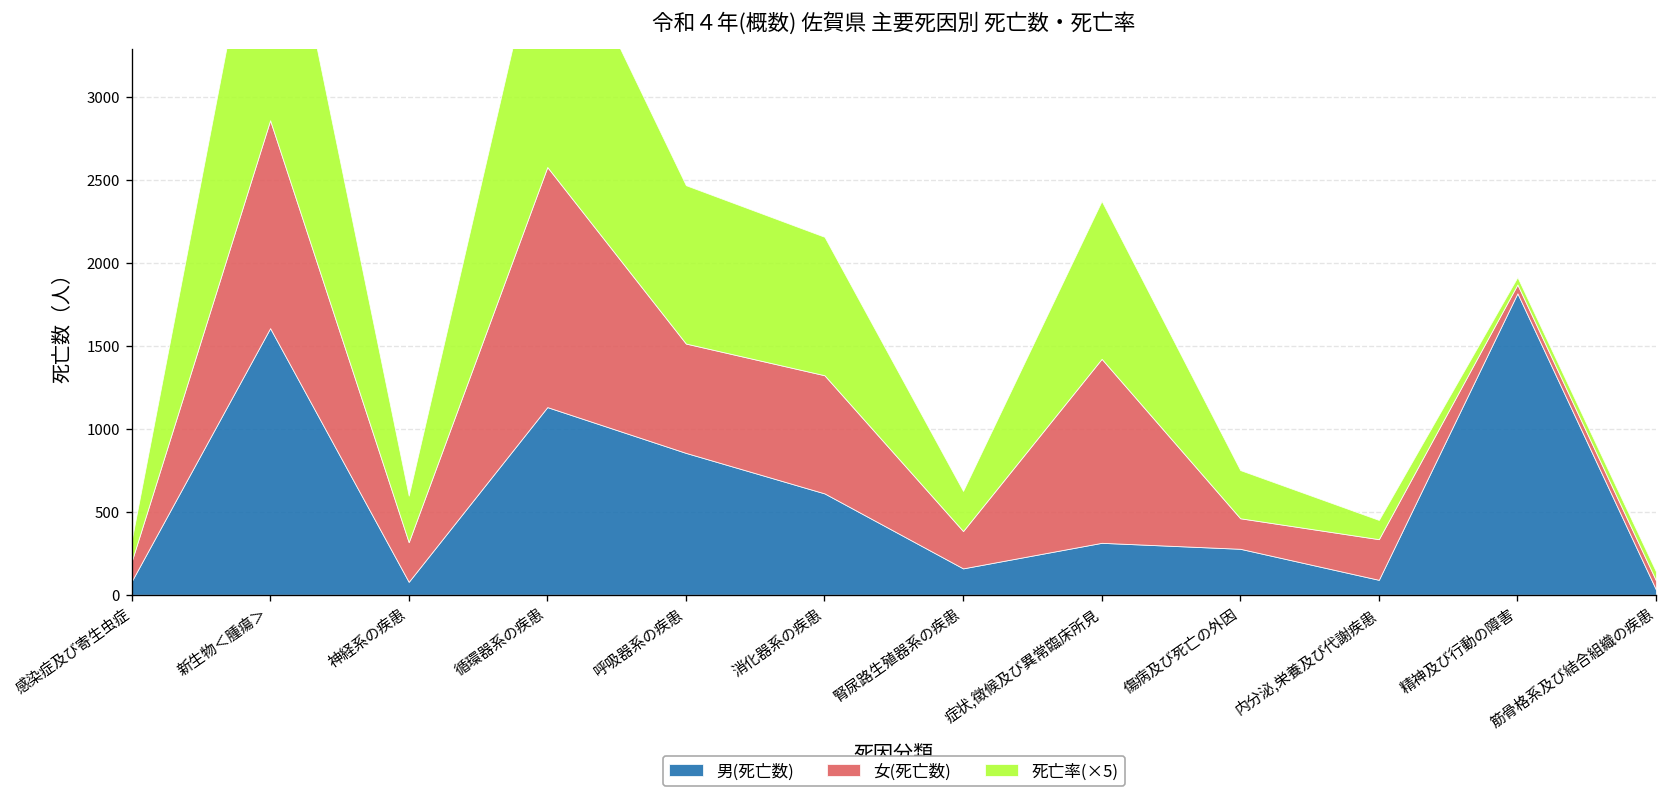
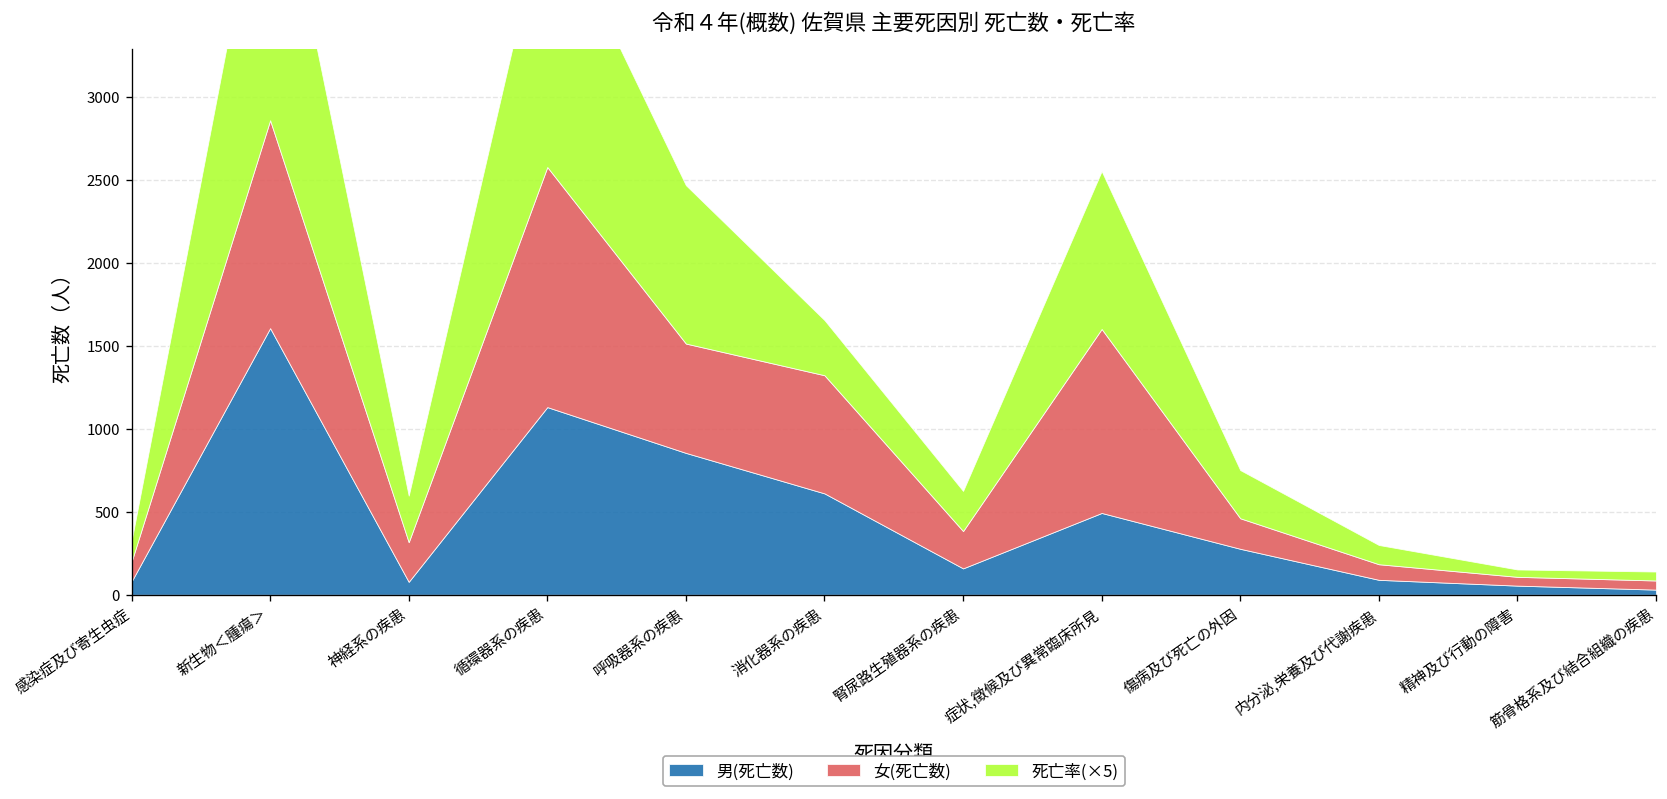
  {
    "男(死亡数)": {
      "感染症及び寄生虫症": 80,
      "新生物＜腫瘍＞": 1610,
      "神経系の疾患": 80,
      "循環器系の疾患": 1130,
      "呼吸器系の疾患": 860,
      "消化器系の疾患": 610,
      "腎尿路生殖器系の疾患": 160,
-     "症状,徴候及び異常臨床所見": 310,
+     "症状,徴候及び異常臨床所見": 490,
      "傷病及び死亡の外因": 280,
      "内分泌,栄養及び代謝疾患": 90,
-     "精神及び行動の障害": 1820,
+     "精神及び行動の障害": 60,
      "筋骨格系及び結合組織の疾患": 30
    },
    "女(死亡数)": {
      "感染症及び寄生虫症": 120,
      "新生物＜腫瘍＞": 1250,
      "神経系の疾患": 240,
      "循環器系の疾患": 1450,
      "呼吸器系の疾患": 660,
      "消化器系の疾患": 710,
      "腎尿路生殖器系の疾患": 230,
      "症状,徴候及び異常臨床所見": 1110,
      "傷病及び死亡の外因": 180,
-     "内分泌,栄養及び代謝疾患": 250,
+     "内分泌,栄養及び代謝疾患": 90,
      "精神及び行動の障害": 50,
      "筋骨格系及び結合組織の疾患": 60
    },
    "死亡率(×5)": {
      "感染症及び寄生虫症": 130,
      "神経系の疾患": 280,
      "呼吸器系の疾患": 950,
-     "消化器系の疾患": 830,
+     "消化器系の疾患": 330,
      "腎尿路生殖器系の疾患": 240,
      "症状,徴候及び異常臨床所見": 950,
      "傷病及び死亡の外因": 290,
      "内分泌,栄養及び代謝疾患": 120,
      "精神及び行動の障害": 40,
      "筋骨格系及び結合組織の疾患": 50
    }
  }
